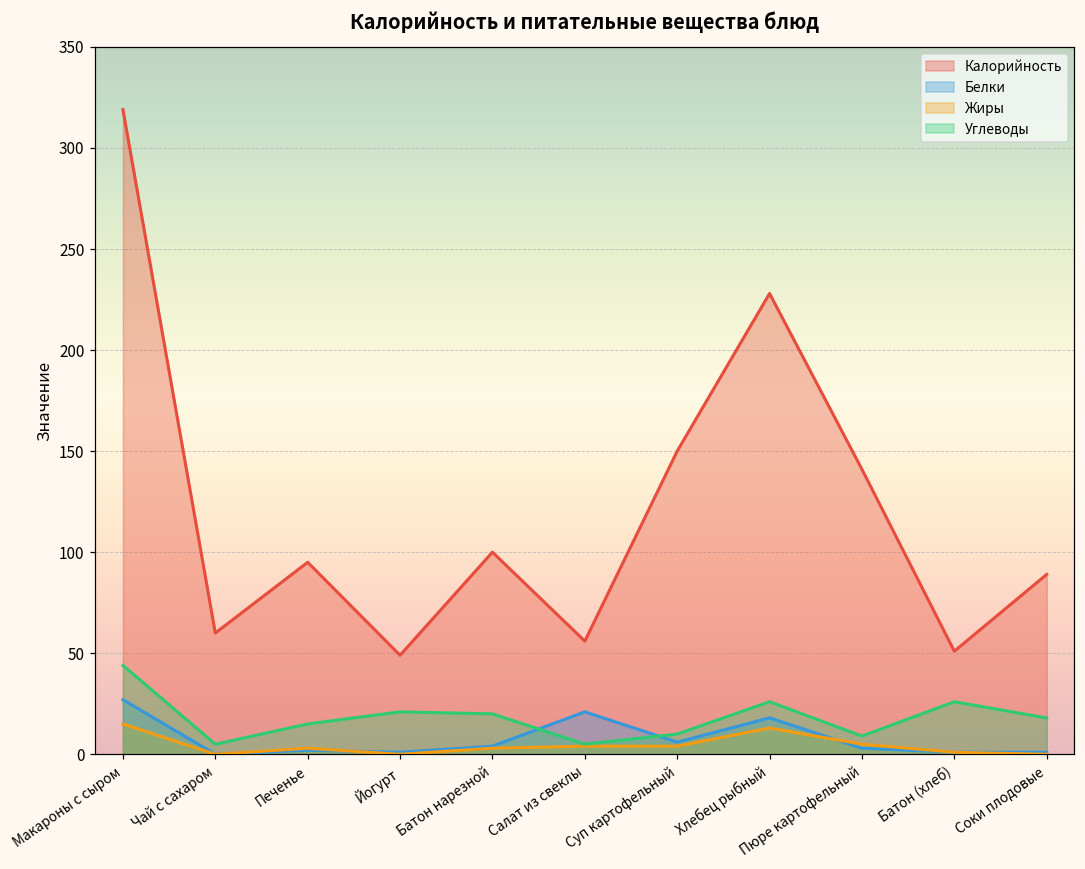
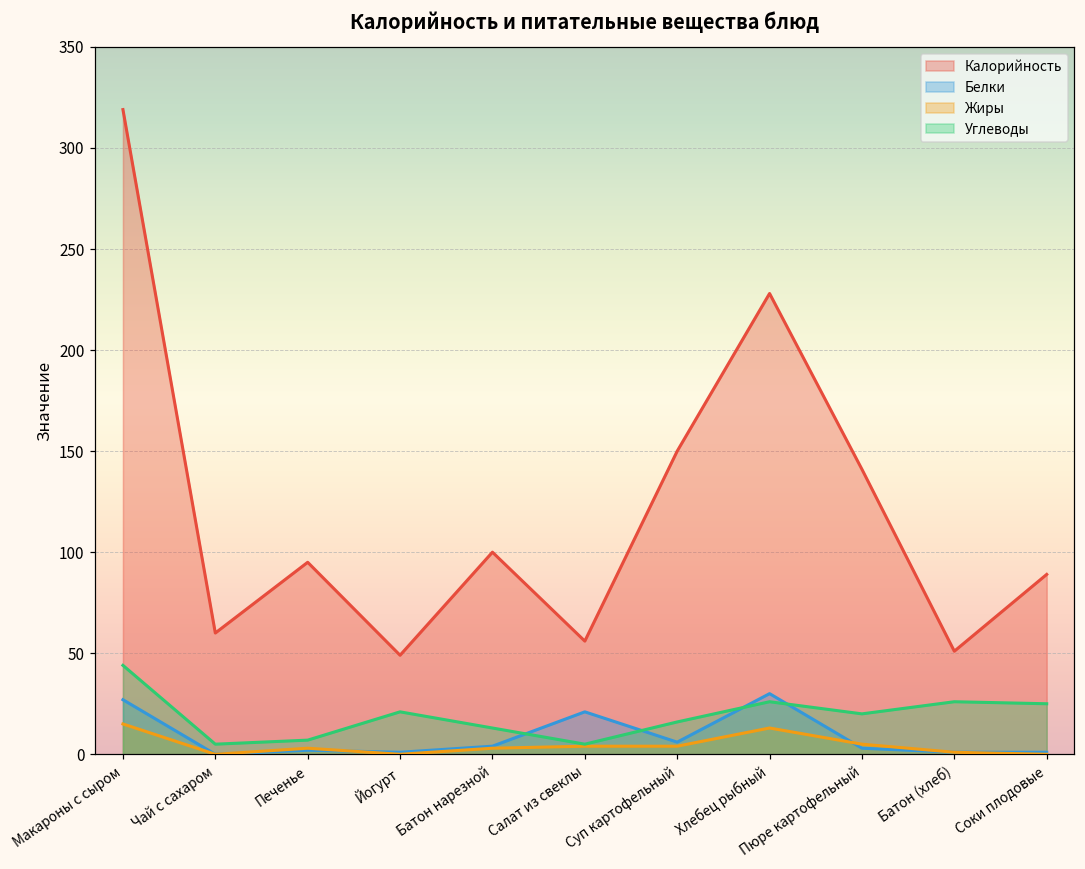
  {
    "Белки": {
      "Макароны с сыром": 27,
      "Салат из свеклы": 21,
      "Суп картофельный": 6,
-     "Хлебец рыбный": 18,
+     "Хлебец рыбный": 30,
      "Пюре картофельный": 3
    },
    "Углеводы": {
      "Макароны с сыром": 44,
      "Чай с сахаром": 5,
-     "Печенье": 15,
+     "Печенье": 7,
      "Йогурт": 21,
-     "Батон нарезной": 20,
-     "Суп картофельный": 10,
+     "Батон нарезной": 13,
+     "Суп картофельный": 16,
      "Хлебец рыбный": 26,
-     "Пюре картофельный": 9,
+     "Пюре картофельный": 20,
      "Батон (хлеб)": 26,
-     "Соки плодовые": 18
+     "Соки плодовые": 25
    }
  }
